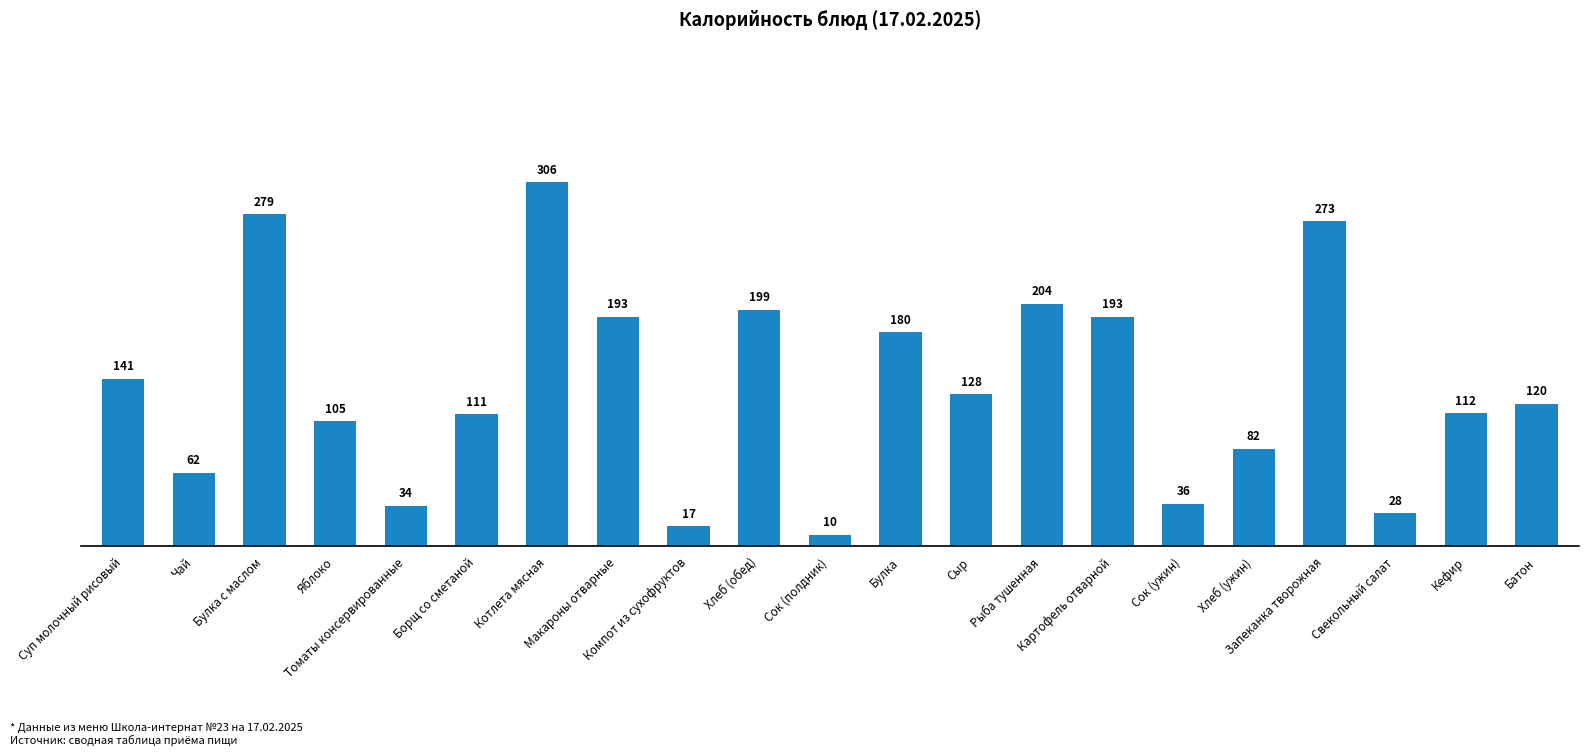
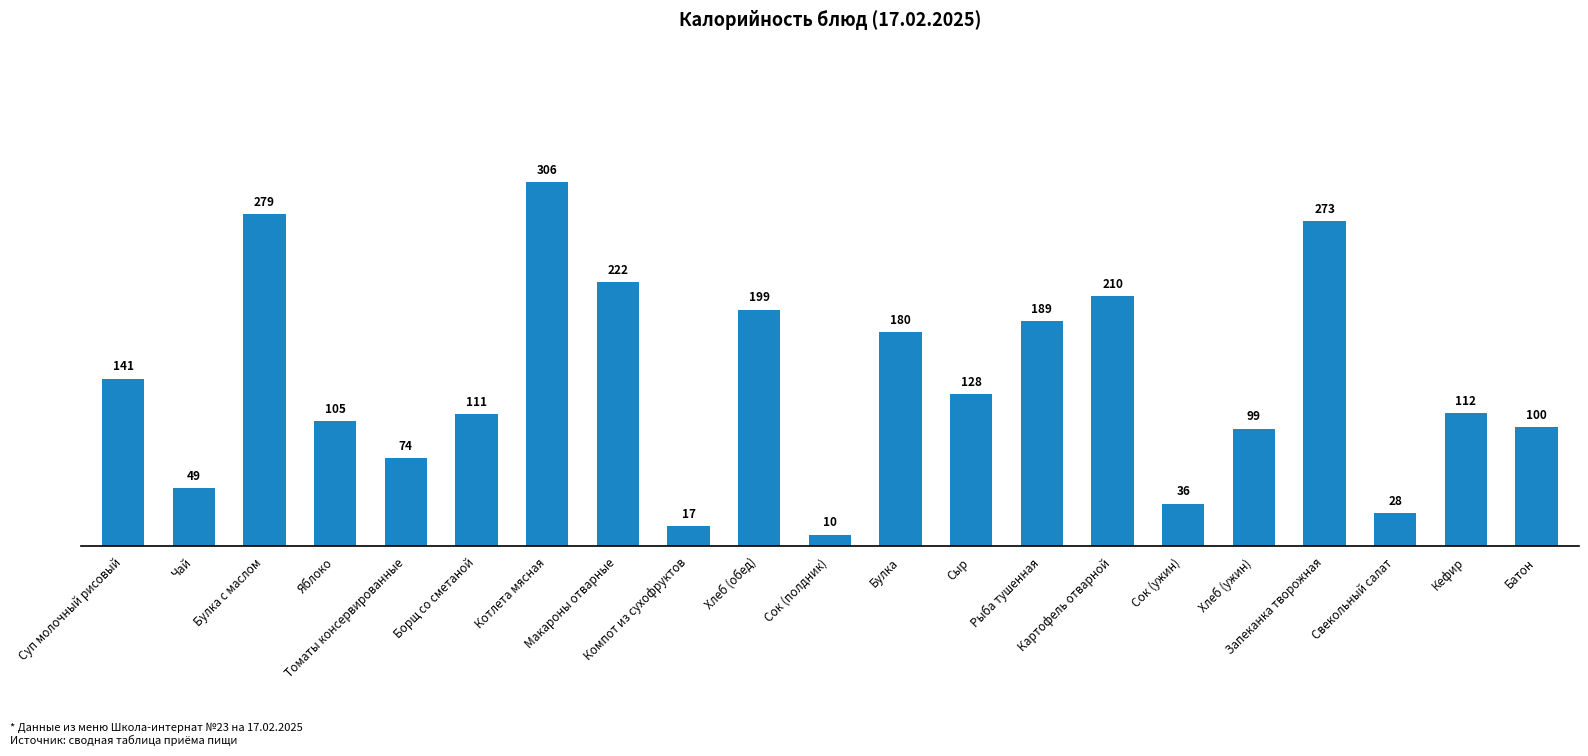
  {
    "Суп молочный рисовый": 141,
-   "Чай": 62,
+   "Чай": 49,
    "Булка с маслом": 279,
    "Яблоко": 105,
-   "Томаты консервированные": 34,
+   "Томаты консервированные": 74,
    "Борщ со сметаной": 111,
    "Котлета мясная": 306,
-   "Макароны отварные": 193,
+   "Макароны отварные": 222,
    "Компот из сухофруктов": 17,
    "Хлеб (обед)": 199,
    "Сок (полдник)": 10,
    "Булка": 180,
    "Сыр": 128,
-   "Рыба тушенная": 204,
-   "Картофель отварной": 193,
+   "Рыба тушенная": 189,
+   "Картофель отварной": 210,
    "Сок (ужин)": 36,
-   "Хлеб (ужин)": 82,
+   "Хлеб (ужин)": 99,
    "Запеканка творожная": 273,
    "Свекольный салат": 28,
    "Кефир": 112,
-   "Батон": 120
+   "Батон": 100
  }
